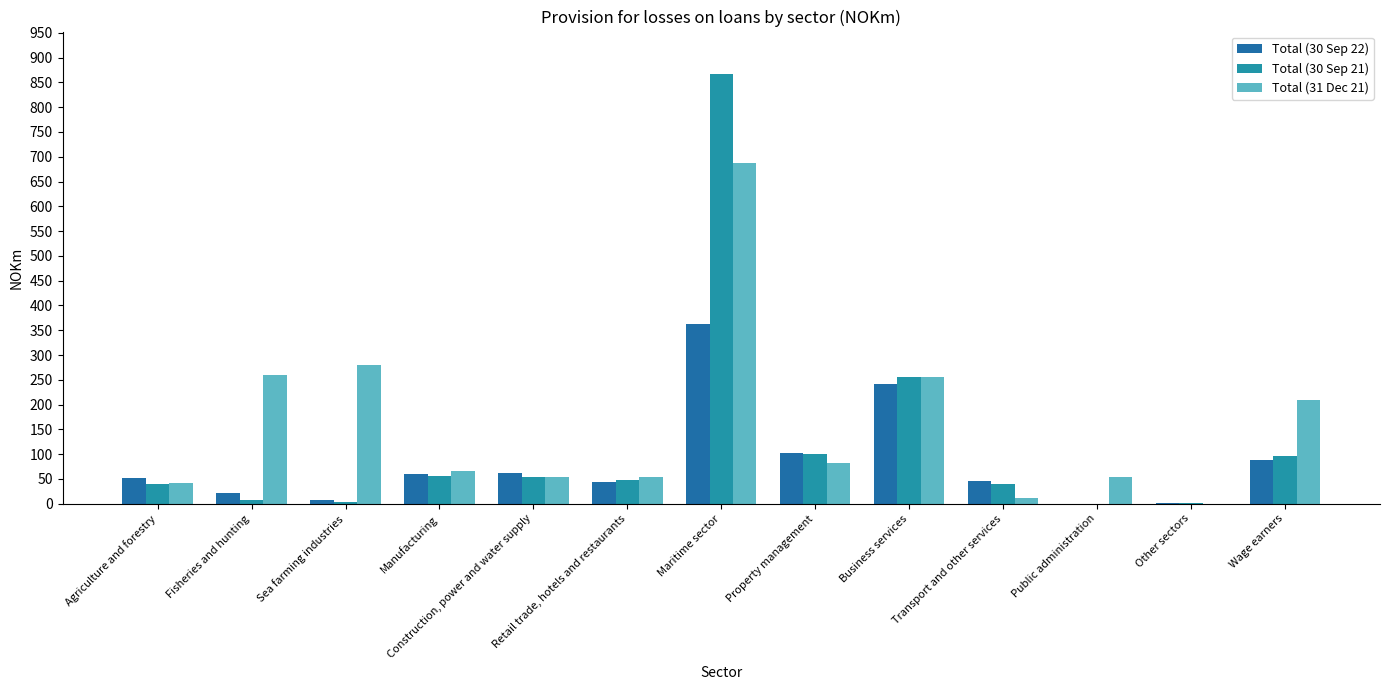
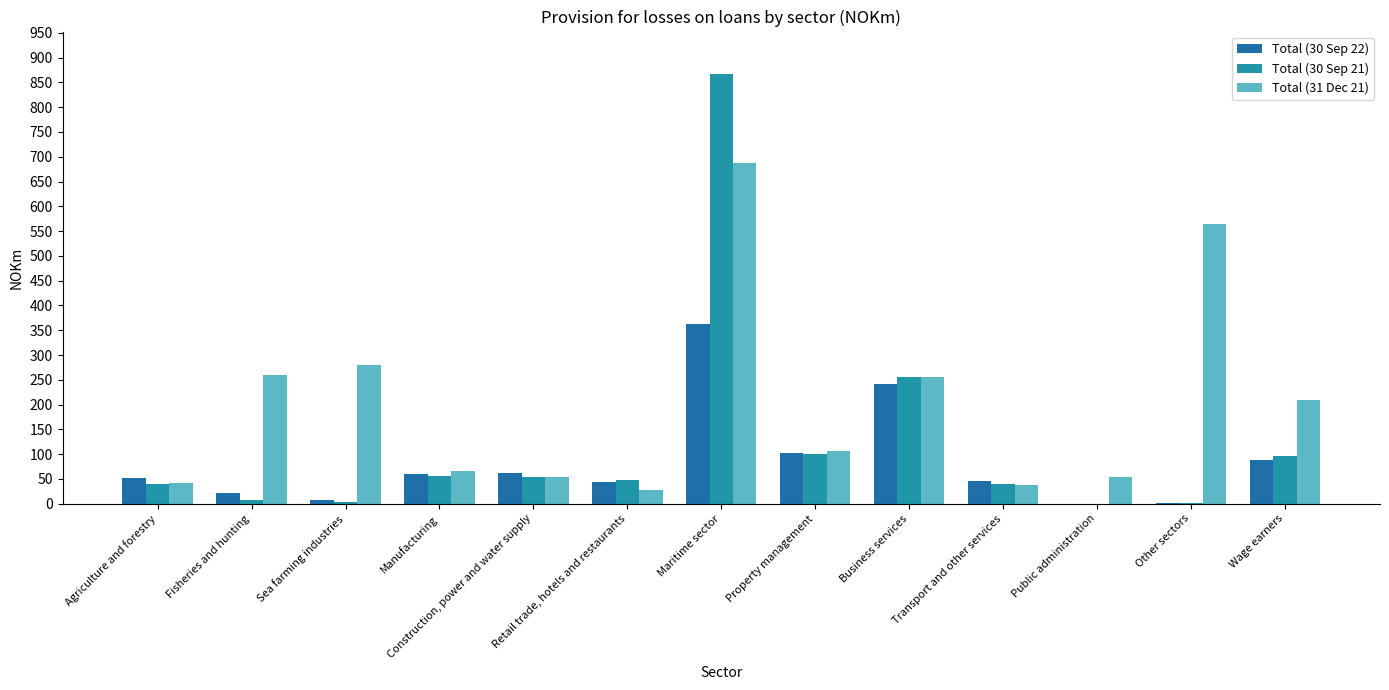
  {
    "Total (31 Dec 21)": {
      "Agriculture and forestry": 40,
      "Fisheries and hunting": 260,
      "Sea farming industries": 280,
      "Manufacturing": 70,
      "Construction, power and water supply": 50,
-     "Retail trade, hotels and restaurants": 50,
+     "Retail trade, hotels and restaurants": 30,
      "Maritime sector": 690,
-     "Property management": 80,
+     "Property management": 110,
      "Business services": 260,
-     "Transport and other services": 10,
+     "Transport and other services": 40,
      "Public administration": 50,
-     "Other sectors": 0,
+     "Other sectors": 560,
      "Wage earners": 210
    }
  }
